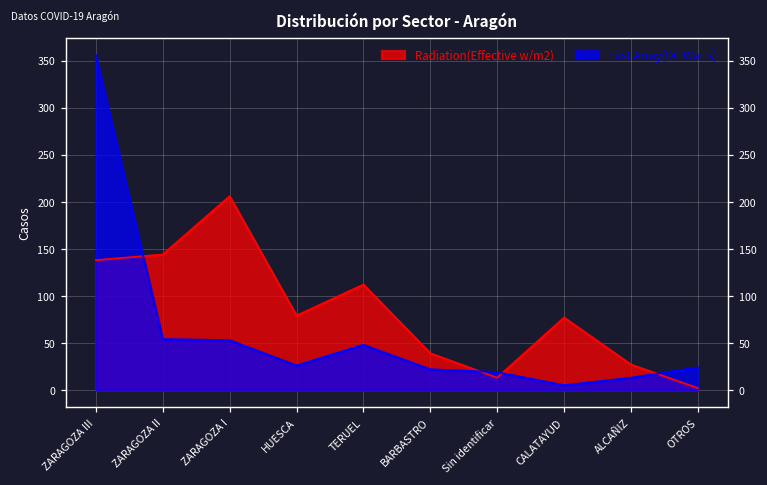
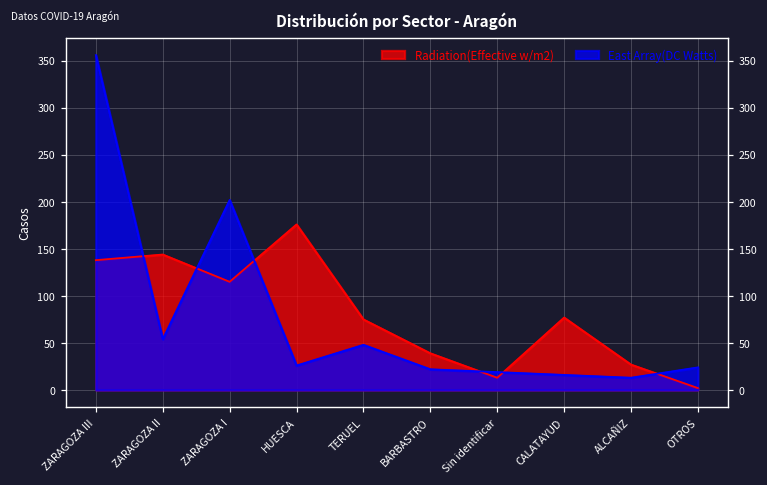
  {
    "Radiation(Effective w/m2)": {
      "ZARAGOZA III": 140,
      "ZARAGOZA II": 140,
-     "ZARAGOZA I": 210,
-     "HUESCA": 80,
-     "TERUEL": 110,
+     "ZARAGOZA I": 120,
+     "HUESCA": 180,
+     "TERUEL": 80,
      "BARBASTRO": 40,
      "Sin identificar": 10,
      "CALATAYUD": 80,
      "ALCAÑIZ": 30,
      "OTROS": 0
    },
    "East Array(DC Watts)": {
      "ZARAGOZA III": 360,
      "ZARAGOZA II": 50,
-     "ZARAGOZA I": 50,
+     "ZARAGOZA I": 200,
      "HUESCA": 30,
      "TERUEL": 50,
      "BARBASTRO": 20,
      "Sin identificar": 20,
-     "CALATAYUD": 10,
+     "CALATAYUD": 20,
      "ALCAÑIZ": 10,
      "OTROS": 20
    }
  }
